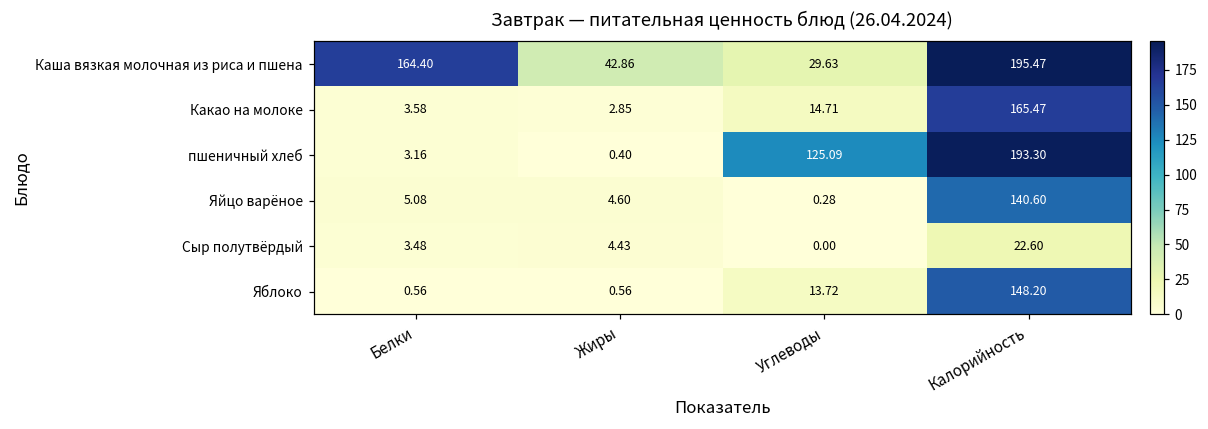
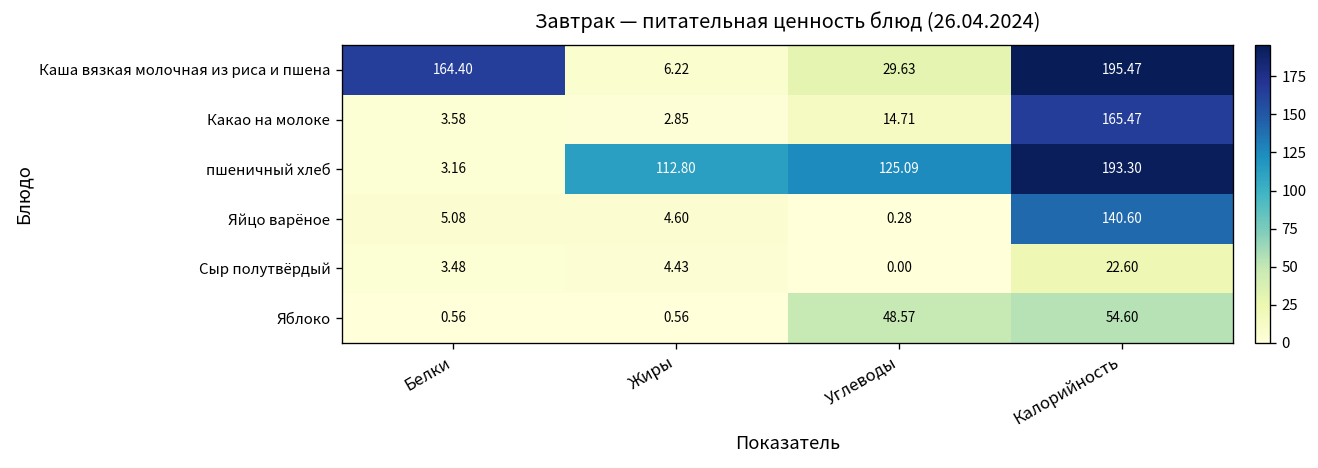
  {
    "Каша вязкая молочная из риса и пшена": {
      "Белки": 164.40,
-     "Жиры": 42.86,
+     "Жиры": 6.22,
      "Углеводы": 29.63,
      "Калорийность": 195.47
    },
    "Какао на молоке": {
      "Белки": 3.58,
      "Жиры": 2.85,
      "Углеводы": 14.71,
      "Калорийность": 165.47
    },
    "пшеничный хлеб": {
      "Белки": 3.16,
-     "Жиры": 0.40,
+     "Жиры": 112.80,
      "Углеводы": 125.09,
      "Калорийность": 193.30
    },
    "Яйцо варёное": {
      "Белки": 5.08,
      "Жиры": 4.60,
      "Углеводы": 0.28,
      "Калорийность": 140.60
    },
    "Сыр полутвёрдый": {
      "Белки": 3.48,
      "Жиры": 4.43,
      "Углеводы": 0.00,
      "Калорийность": 22.60
    },
    "Яблоко": {
      "Белки": 0.56,
      "Жиры": 0.56,
-     "Углеводы": 13.72,
-     "Калорийность": 148.20
+     "Углеводы": 48.57,
+     "Калорийность": 54.60
    }
  }
